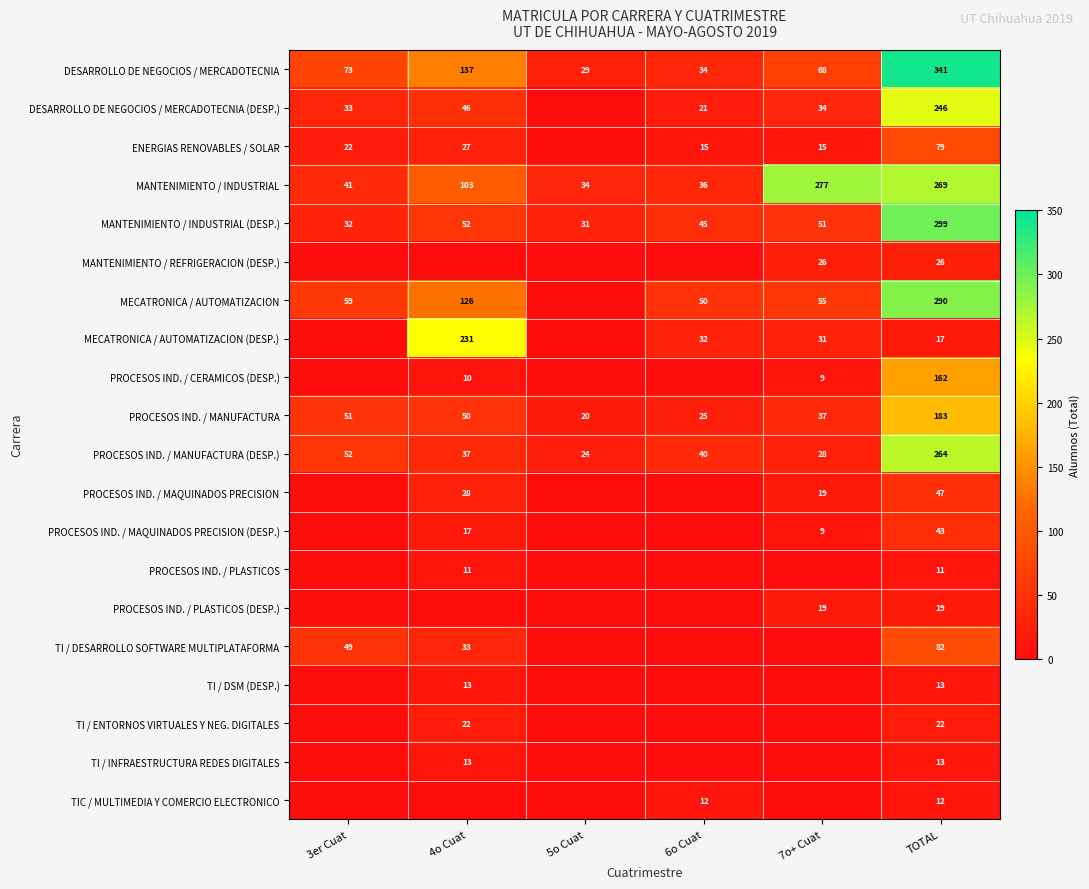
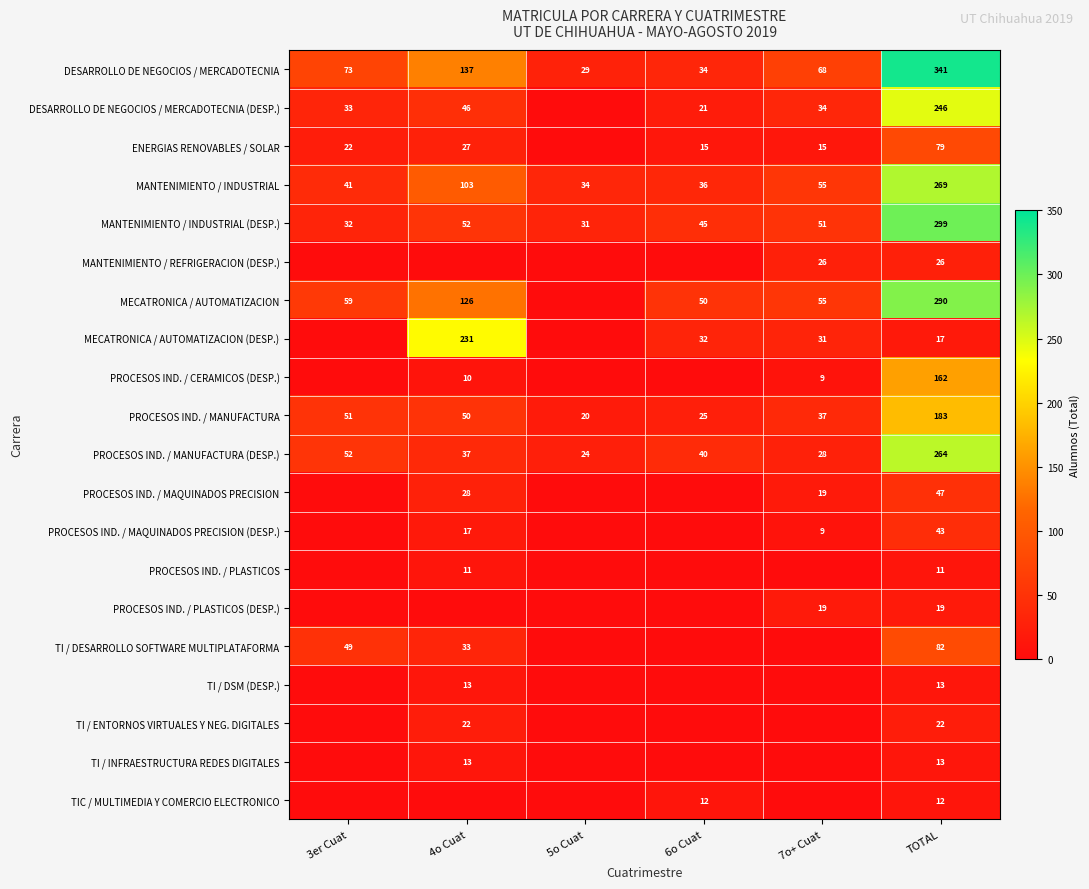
  {
    "DESARROLLO DE NEGOCIOS / MERCADOTECNIA": {
      "3er Cuat": 73,
      "4o Cuat": 137,
      "5o Cuat": 29,
      "6o Cuat": 34,
      "7o+ Cuat": 68,
      "TOTAL": 341
    },
    "DESARROLLO DE NEGOCIOS / MERCADOTECNIA (DESP.)": {
      "3er Cuat": 33,
      "4o Cuat": 46,
      "6o Cuat": 21,
      "7o+ Cuat": 34,
      "TOTAL": 246
    },
    "ENERGIAS RENOVABLES / SOLAR": {
      "3er Cuat": 22,
      "4o Cuat": 27,
      "6o Cuat": 15,
      "7o+ Cuat": 15,
      "TOTAL": 79
    },
    "MANTENIMIENTO / INDUSTRIAL": {
      "3er Cuat": 41,
      "4o Cuat": 103,
      "5o Cuat": 34,
      "6o Cuat": 36,
-     "7o+ Cuat": 277,
+     "7o+ Cuat": 55,
      "TOTAL": 269
    },
    "MANTENIMIENTO / INDUSTRIAL (DESP.)": {
      "3er Cuat": 32,
      "4o Cuat": 52,
      "5o Cuat": 31,
      "6o Cuat": 45,
      "7o+ Cuat": 51,
      "TOTAL": 299
    },
    "MANTENIMIENTO / REFRIGERACION (DESP.)": {
      "7o+ Cuat": 26,
      "TOTAL": 26
    },
    "MECATRONICA / AUTOMATIZACION": {
      "3er Cuat": 59,
      "4o Cuat": 126,
      "6o Cuat": 50,
      "7o+ Cuat": 55,
      "TOTAL": 290
    },
    "MECATRONICA / AUTOMATIZACION (DESP.)": {
      "4o Cuat": 231,
      "6o Cuat": 32,
      "7o+ Cuat": 31,
      "TOTAL": 17
    },
    "PROCESOS IND. / CERAMICOS (DESP.)": {
      "4o Cuat": 10,
      "7o+ Cuat": 9,
      "TOTAL": 162
    },
    "PROCESOS IND. / MANUFACTURA": {
      "3er Cuat": 51,
      "4o Cuat": 50,
      "5o Cuat": 20,
      "6o Cuat": 25,
      "7o+ Cuat": 37,
      "TOTAL": 183
    },
    "PROCESOS IND. / MANUFACTURA (DESP.)": {
      "3er Cuat": 52,
      "4o Cuat": 37,
      "5o Cuat": 24,
      "6o Cuat": 40,
      "7o+ Cuat": 28,
      "TOTAL": 264
    },
    "PROCESOS IND. / MAQUINADOS PRECISION": {
      "4o Cuat": 28,
      "7o+ Cuat": 19,
      "TOTAL": 47
    },
    "PROCESOS IND. / MAQUINADOS PRECISION (DESP.)": {
      "4o Cuat": 17,
      "7o+ Cuat": 9,
      "TOTAL": 43
    },
    "PROCESOS IND. / PLASTICOS": {
      "4o Cuat": 11,
      "TOTAL": 11
    },
    "PROCESOS IND. / PLASTICOS (DESP.)": {
      "7o+ Cuat": 19,
      "TOTAL": 19
    },
    "TI / DESARROLLO SOFTWARE MULTIPLATAFORMA": {
      "3er Cuat": 49,
      "4o Cuat": 33,
      "TOTAL": 82
    },
    "TI / DSM (DESP.)": {
      "4o Cuat": 13,
      "TOTAL": 13
    },
    "TI / ENTORNOS VIRTUALES Y NEG. DIGITALES": {
      "4o Cuat": 22,
      "TOTAL": 22
    },
    "TI / INFRAESTRUCTURA REDES DIGITALES": {
      "4o Cuat": 13,
      "TOTAL": 13
    },
    "TIC / MULTIMEDIA Y COMERCIO ELECTRONICO": {
      "6o Cuat": 12,
      "TOTAL": 12
    }
  }
